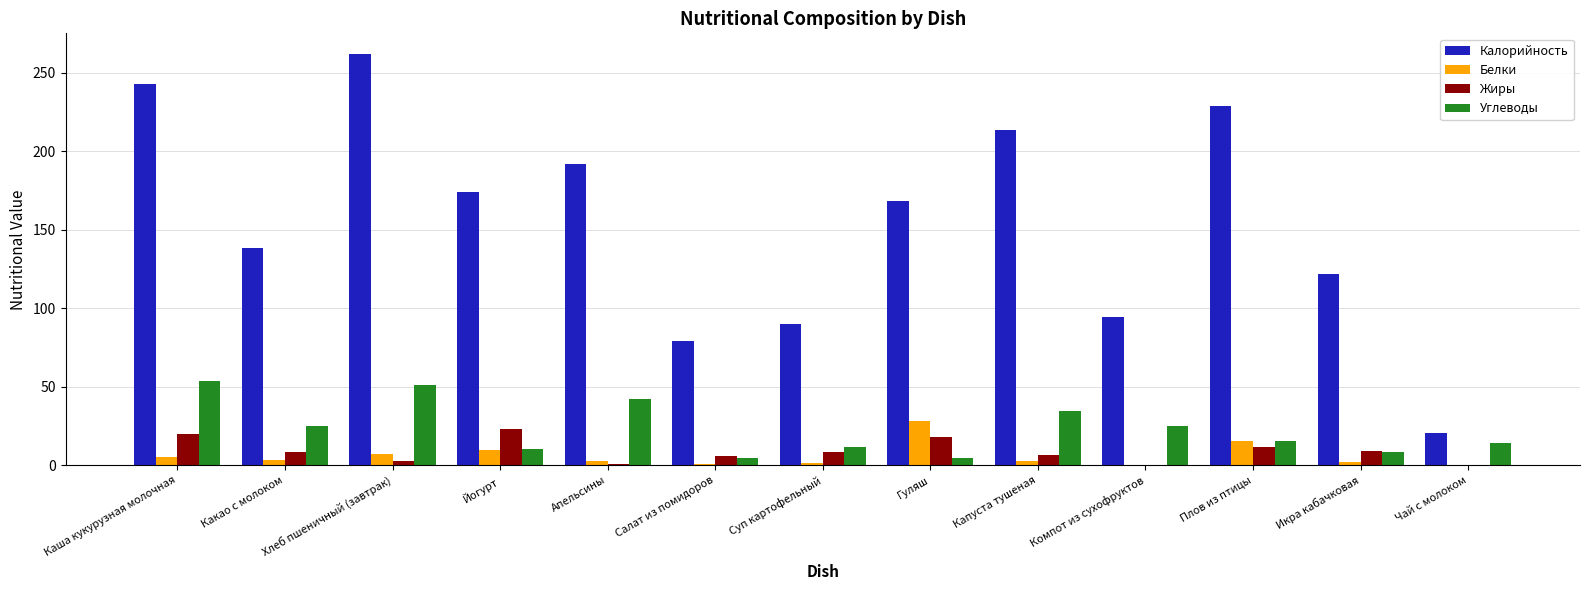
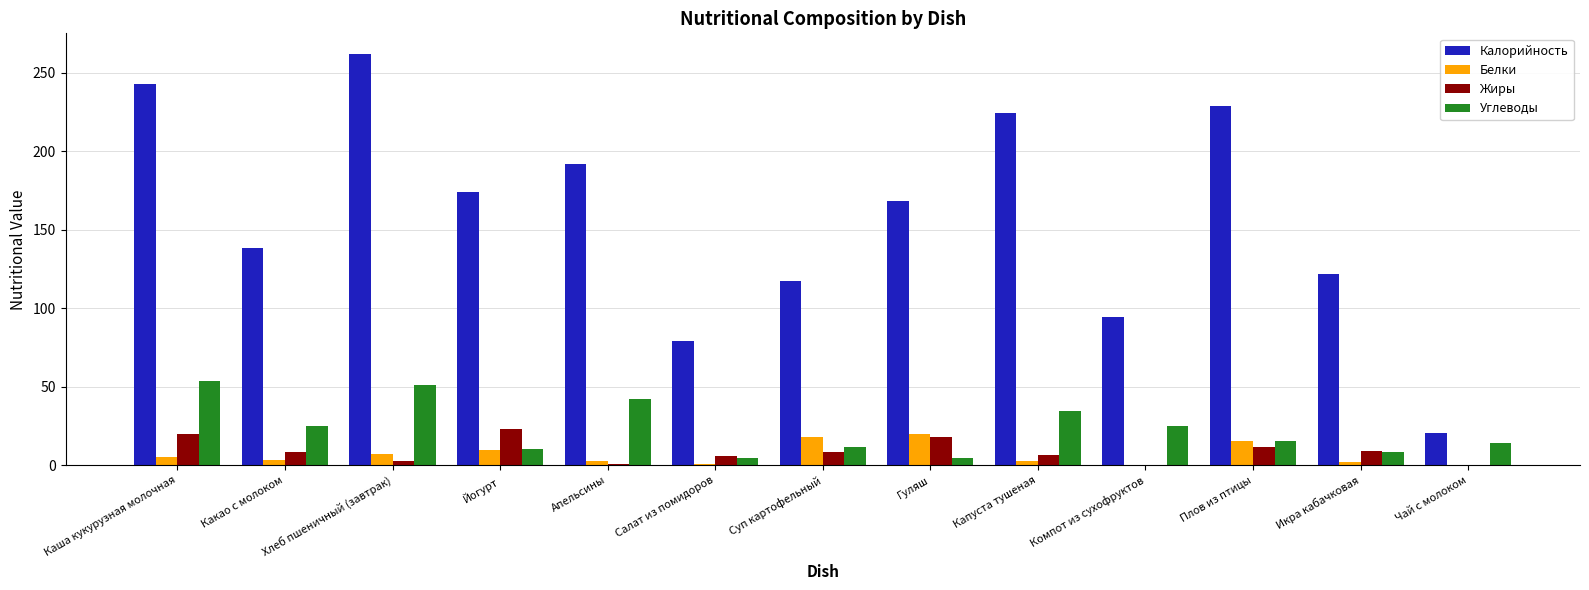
  {
    "Калорийность": {
      "Каша кукурузная молочная": 243,
      "Какао с молоком": 138,
      "Хлеб пшеничный (завтрак)": 262,
      "Йогурт": 174,
      "Апельсины": 192,
      "Салат из помидоров": 79,
-     "Суп картофельный": 90,
+     "Суп картофельный": 117,
      "Гуляш": 168,
-     "Капуста тушеная": 214,
+     "Капуста тушеная": 224,
      "Компот из сухофруктов": 94,
      "Плов из птицы": 229,
      "Икра кабачковая": 122,
      "Чай с молоком": 21
    },
    "Белки": {
      "Каша кукурузная молочная": 5,
      "Какао с молоком": 4,
      "Хлеб пшеничный (завтрак)": 8,
      "Йогурт": 10,
      "Апельсины": 3,
-     "Суп картофельный": 1,
-     "Гуляш": 28,
+     "Суп картофельный": 18,
+     "Гуляш": 20,
      "Капуста тушеная": 3,
      "Плов из птицы": 16,
      "Икра кабачковая": 2
    },
    "Жиры": {
      "Каша кукурузная молочная": 20,
      "Какао с молоком": 9,
      "Хлеб пшеничный (завтрак)": 3,
      "Йогурт": 23,
      "Салат из помидоров": 6,
      "Суп картофельный": 9,
      "Гуляш": 18,
      "Капуста тушеная": 6,
      "Компот из сухофруктов": 0,
      "Плов из птицы": 12,
      "Икра кабачковая": 9,
      "Чай с молоком": 0
    },
    "Углеводы": {
      "Каша кукурузная молочная": 54,
      "Какао с молоком": 25,
      "Хлеб пшеничный (завтрак)": 51,
      "Йогурт": 11,
      "Апельсины": 42,
      "Салат из помидоров": 5,
      "Суп картофельный": 12,
      "Гуляш": 5,
      "Капуста тушеная": 35,
      "Компот из сухофруктов": 25,
      "Плов из птицы": 16,
      "Икра кабачковая": 9,
      "Чай с молоком": 14
    }
  }
